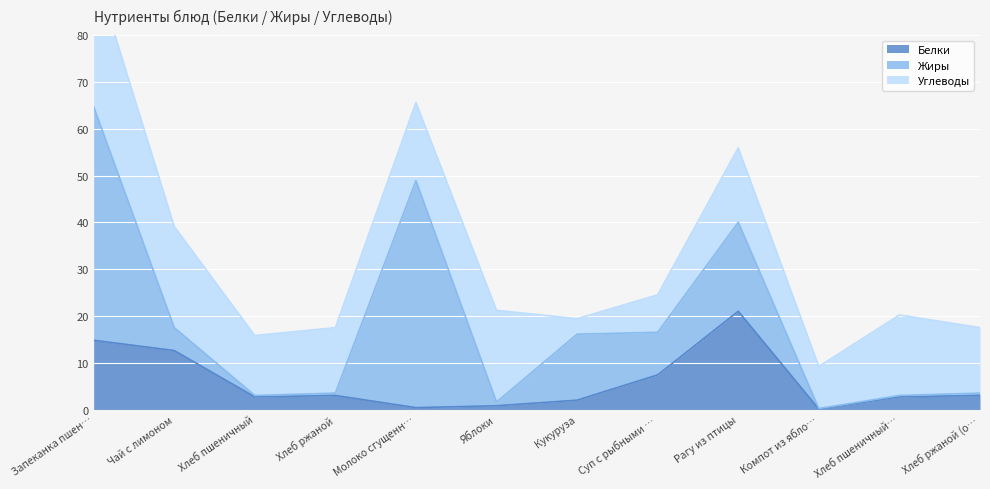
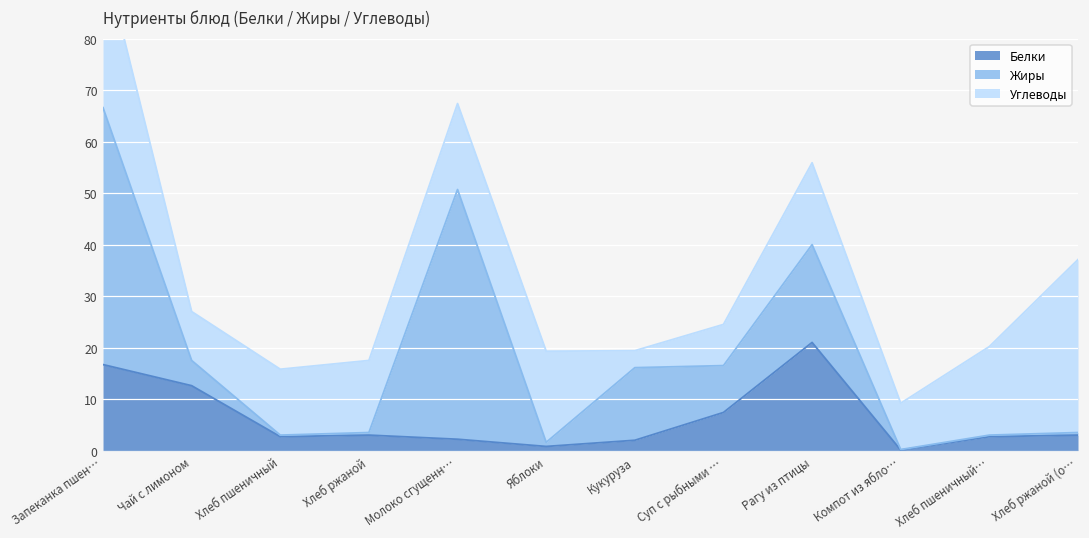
  {
    "Белки": {
-     "Запеканка пшен…": 15,
+     "Запеканка пшен…": 17,
      "Чай с лимоном": 13,
-     "Молоко сгущенн…": 0,
+     "Молоко сгущенн…": 2,
      "Яблоки": 1,
      "Кукуруза": 2,
      "Суп с рыбными …": 7,
      "Рагу из птицы": 21
    },
    "Жиры": {
      "Запеканка пшен…": 50,
      "Чай с лимоном": 5,
      "Молоко сгущенн…": 49,
      "Яблоки": 1,
      "Кукуруза": 14,
      "Суп с рыбными …": 9,
      "Рагу из птицы": 19
    },
    "Углеводы": {
-     "Чай с лимоном": 22,
+     "Чай с лимоном": 10,
      "Хлеб пшеничный": 13,
      "Хлеб ржаной": 14,
      "Молоко сгущенн…": 17,
-     "Яблоки": 20,
+     "Яблоки": 18,
      "Кукуруза": 3,
      "Суп с рыбными …": 8,
      "Рагу из птицы": 16,
      "Компот из ябло…": 9,
      "Хлеб пшеничный…": 17,
-     "Хлеб ржаной (о…": 14
+     "Хлеб ржаной (о…": 34
    }
  }
